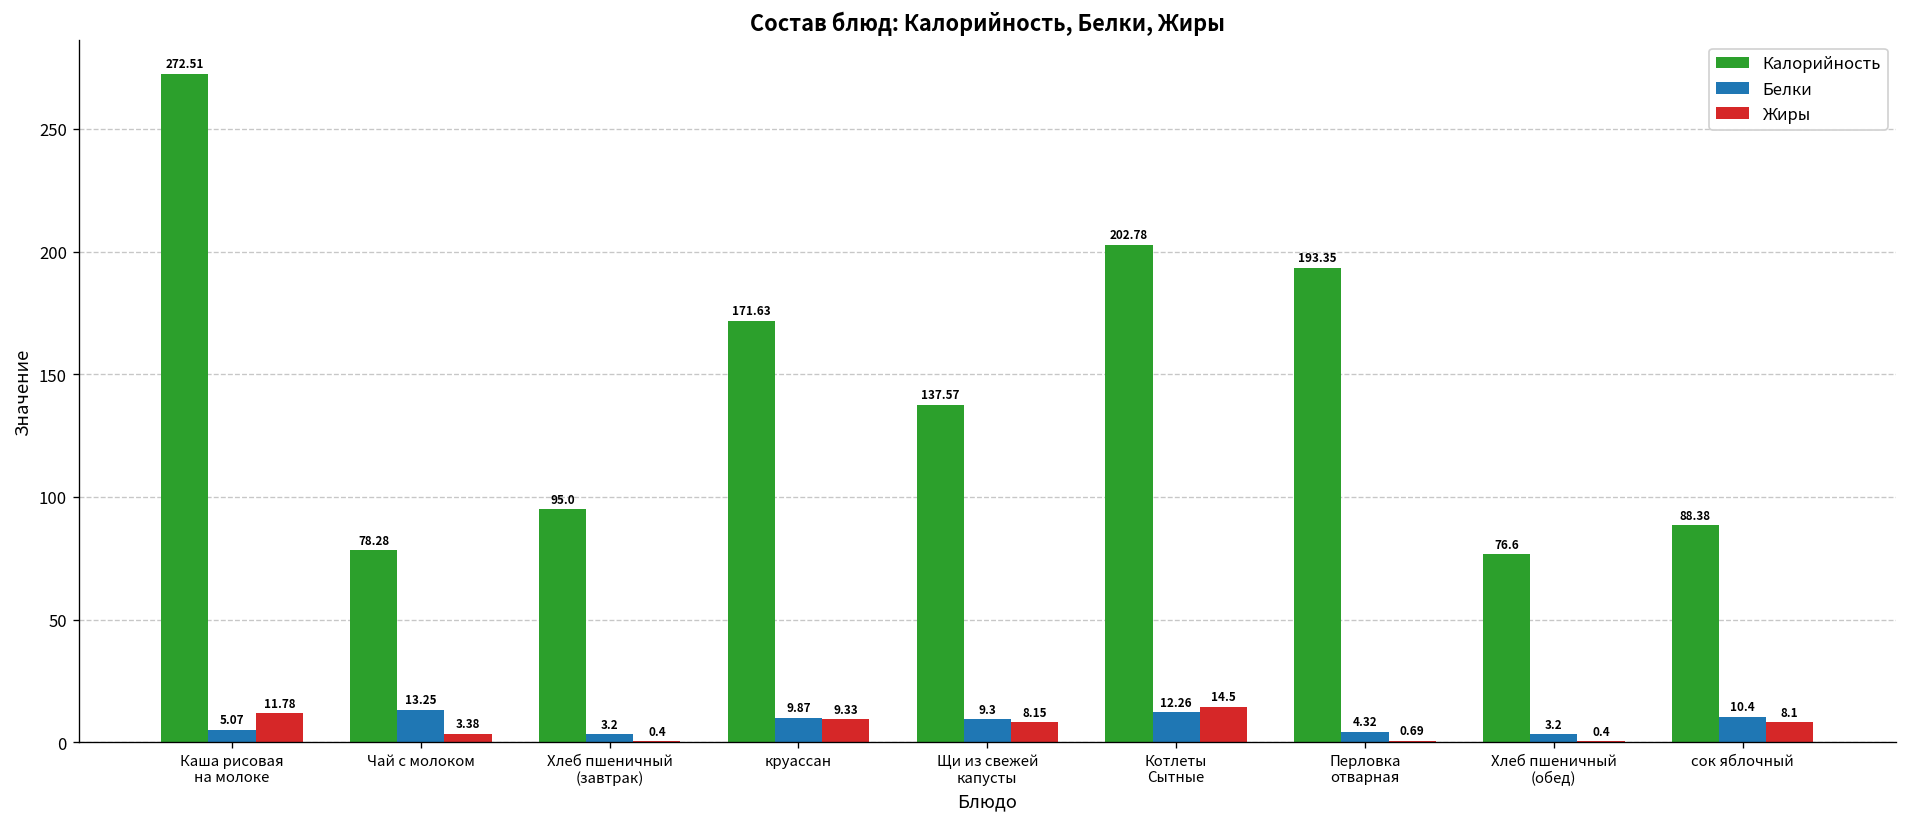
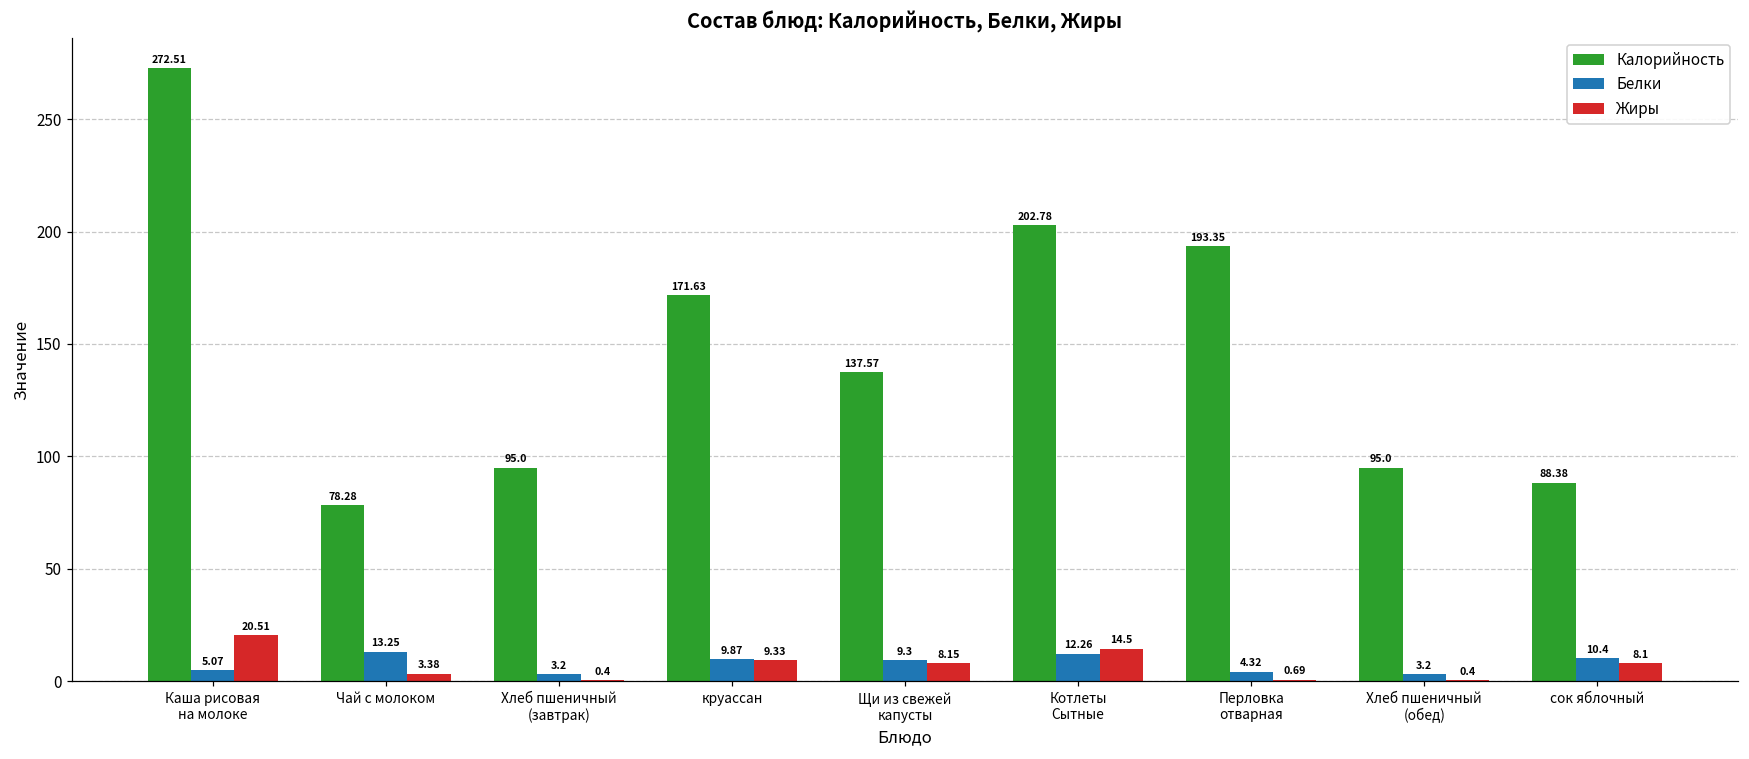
  {
    "Калорийность": {
      "Каша рисовая на молоке": 272.51,
      "Чай с молоком": 78.28,
      "Хлеб пшеничный (завтрак)": 95.0,
      "круассан": 171.63,
      "Щи из свежей капусты": 137.57,
      "Котлеты Сытные": 202.78,
      "Перловка отварная": 193.35,
-     "Хлеб пшеничный (обед)": 76.6,
+     "Хлеб пшеничный (обед)": 95.0,
      "сок яблочный": 88.38
    },
    "Белки": {
      "Каша рисовая на молоке": 5.07,
      "Чай с молоком": 13.25,
      "Хлеб пшеничный (завтрак)": 3.2,
      "круассан": 9.87,
      "Щи из свежей капусты": 9.3,
      "Котлеты Сытные": 12.26,
      "Перловка отварная": 4.32,
      "Хлеб пшеничный (обед)": 3.2,
      "сок яблочный": 10.4
    },
    "Жиры": {
-     "Каша рисовая на молоке": 11.78,
+     "Каша рисовая на молоке": 20.51,
      "Чай с молоком": 3.38,
      "Хлеб пшеничный (завтрак)": 0.4,
      "круассан": 9.33,
      "Щи из свежей капусты": 8.15,
      "Котлеты Сытные": 14.5,
      "Перловка отварная": 0.69,
      "Хлеб пшеничный (обед)": 0.4,
      "сок яблочный": 8.1
    }
  }
